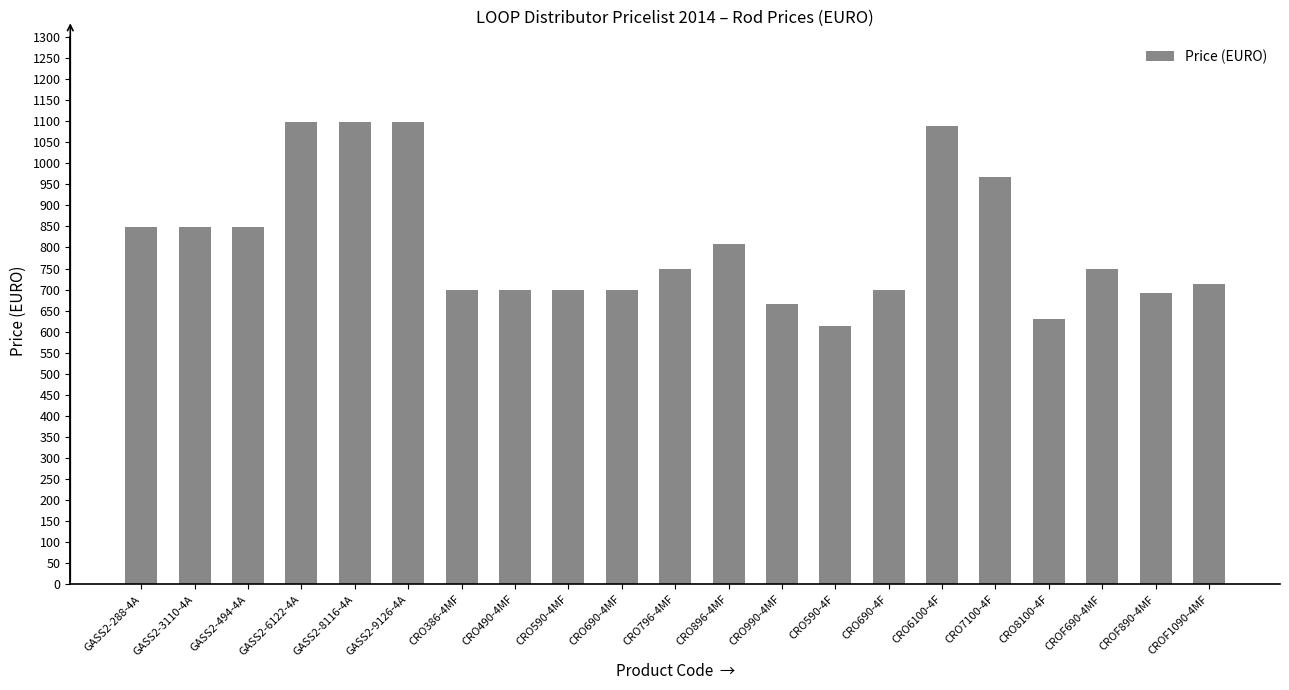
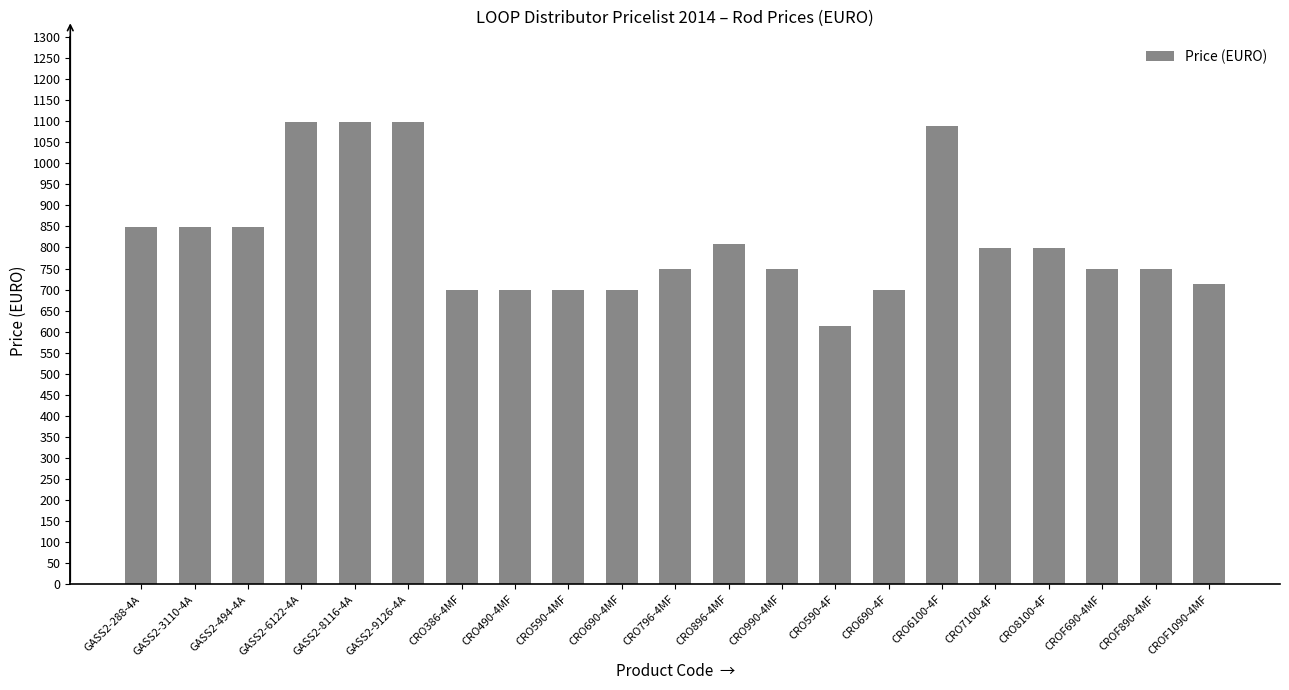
  {
    "GASS2-288-4A": 850,
    "GASS2-3110-4A": 850,
    "GASS2-494-4A": 850,
    "GASS2-6122-4A": 1100,
    "GASS2-8116-4A": 1100,
    "GASS2-9126-4A": 1100,
    "CRO386-4MF": 700,
    "CRO490-4MF": 700,
    "CRO590-4MF": 700,
    "CRO690-4MF": 700,
    "CRO796-4MF": 750,
    "CRO896-4MF": 810,
-   "CRO990-4MF": 670,
+   "CRO990-4MF": 750,
    "CRO590-4F": 610,
    "CRO690-4F": 700,
    "CRO6100-4F": 1090,
-   "CRO7100-4F": 970,
-   "CRO8100-4F": 630,
+   "CRO7100-4F": 800,
+   "CRO8100-4F": 800,
    "CROF690-4MF": 750,
-   "CROF890-4MF": 690,
+   "CROF890-4MF": 750,
    "CROF1090-4MF": 710
  }
